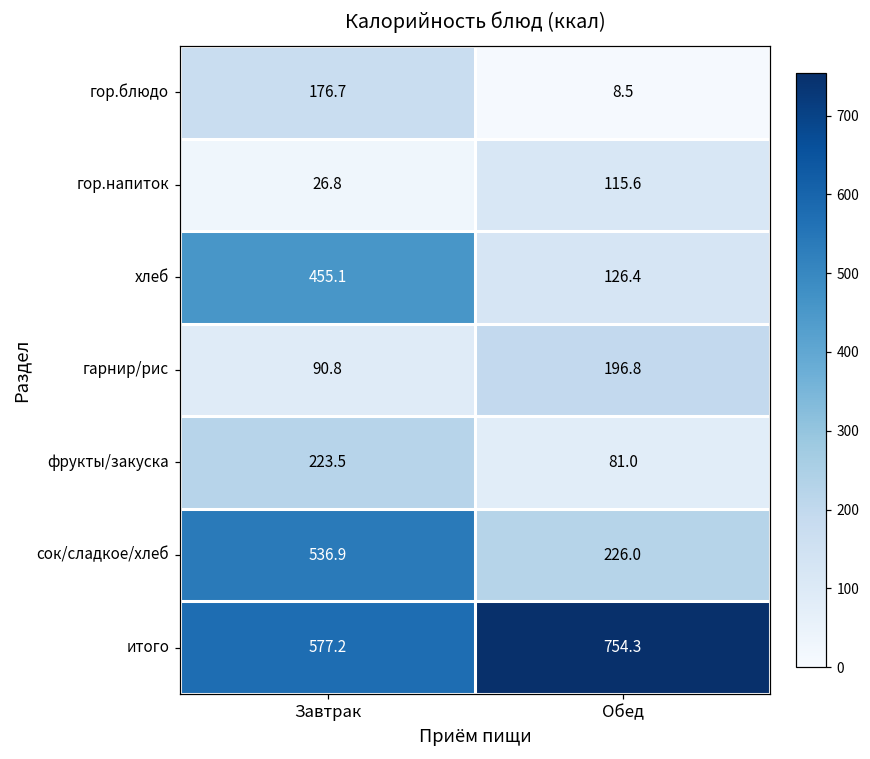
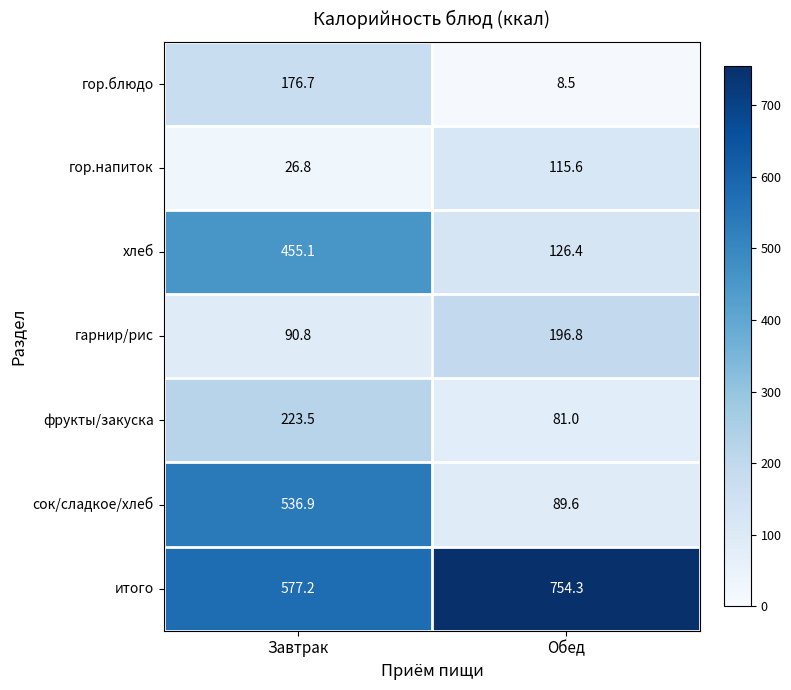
  {
    "гор.блюдо": {
      "Завтрак": 176.7,
      "Обед": 8.5
    },
    "гор.напиток": {
      "Завтрак": 26.8,
      "Обед": 115.6
    },
    "хлеб": {
      "Завтрак": 455.1,
      "Обед": 126.4
    },
    "гарнир/рис": {
      "Завтрак": 90.8,
      "Обед": 196.8
    },
    "фрукты/закуска": {
      "Завтрак": 223.5,
      "Обед": 81.0
    },
    "сок/сладкое/хлеб": {
      "Завтрак": 536.9,
-     "Обед": 226.0
+     "Обед": 89.6
    },
    "итого": {
      "Завтрак": 577.2,
      "Обед": 754.3
    }
  }
